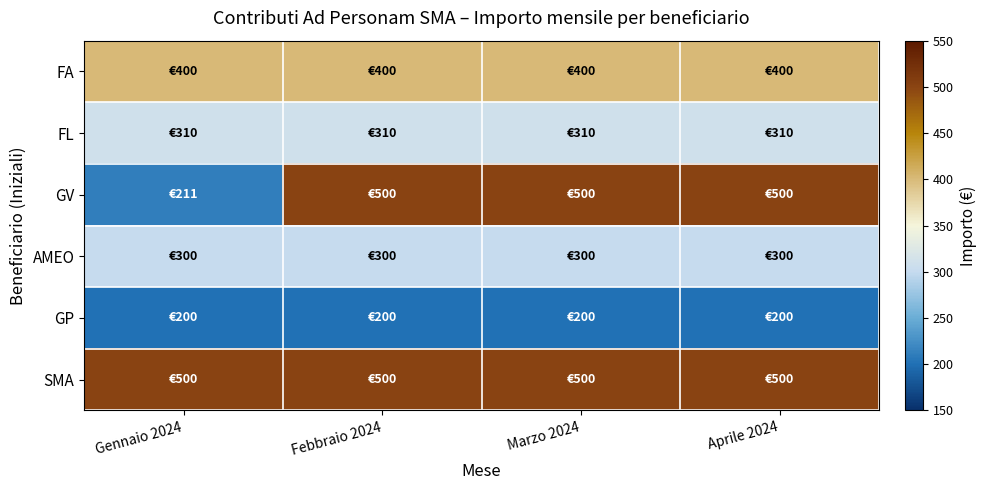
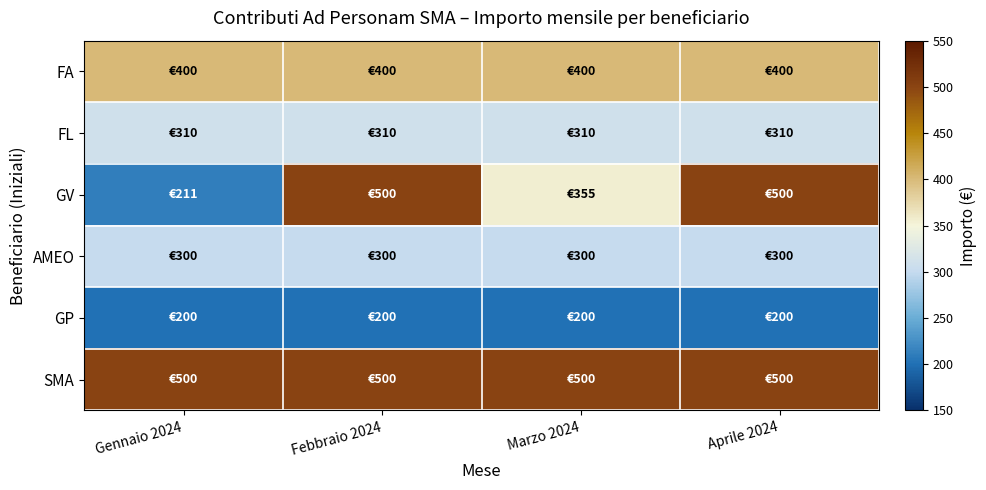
  {
    "FA": {
      "Gennaio 2024": "€400",
      "Febbraio 2024": "€400",
      "Marzo 2024": "€400",
      "Aprile 2024": "€400"
    },
    "FL": {
      "Gennaio 2024": "€310",
      "Febbraio 2024": "€310",
      "Marzo 2024": "€310",
      "Aprile 2024": "€310"
    },
    "GV": {
      "Gennaio 2024": "€211",
      "Febbraio 2024": "€500",
-     "Marzo 2024": "€500",
+     "Marzo 2024": "€355",
      "Aprile 2024": "€500"
    },
    "AMEO": {
      "Gennaio 2024": "€300",
      "Febbraio 2024": "€300",
      "Marzo 2024": "€300",
      "Aprile 2024": "€300"
    },
    "GP": {
      "Gennaio 2024": "€200",
      "Febbraio 2024": "€200",
      "Marzo 2024": "€200",
      "Aprile 2024": "€200"
    },
    "SMA": {
      "Gennaio 2024": "€500",
      "Febbraio 2024": "€500",
      "Marzo 2024": "€500",
      "Aprile 2024": "€500"
    }
  }
